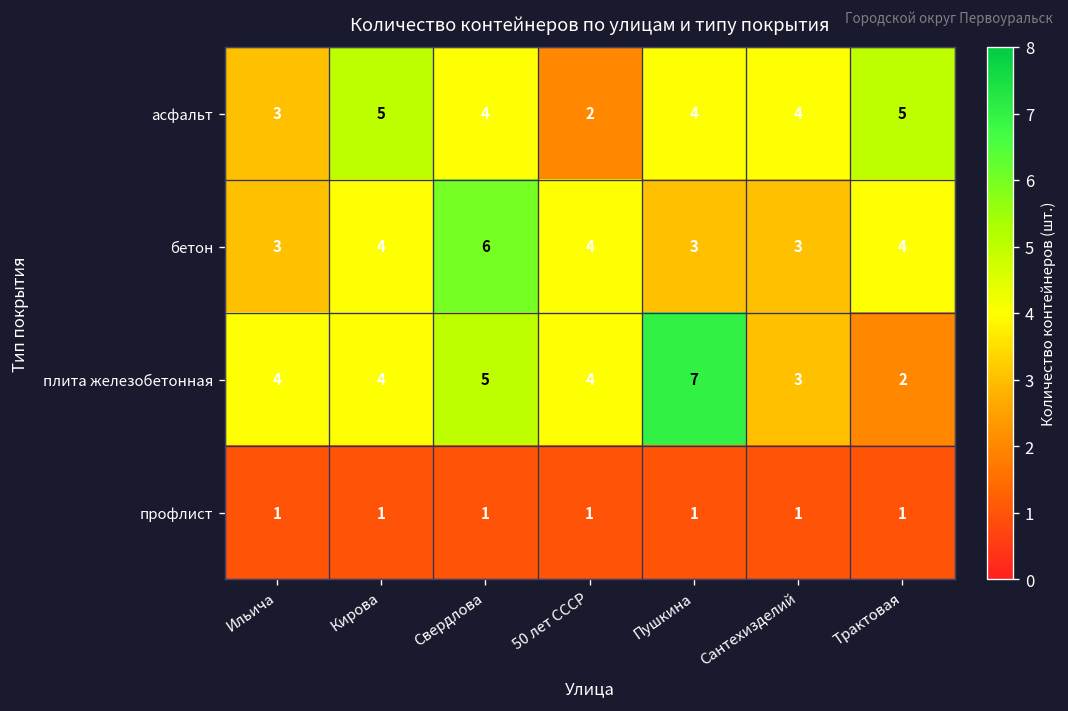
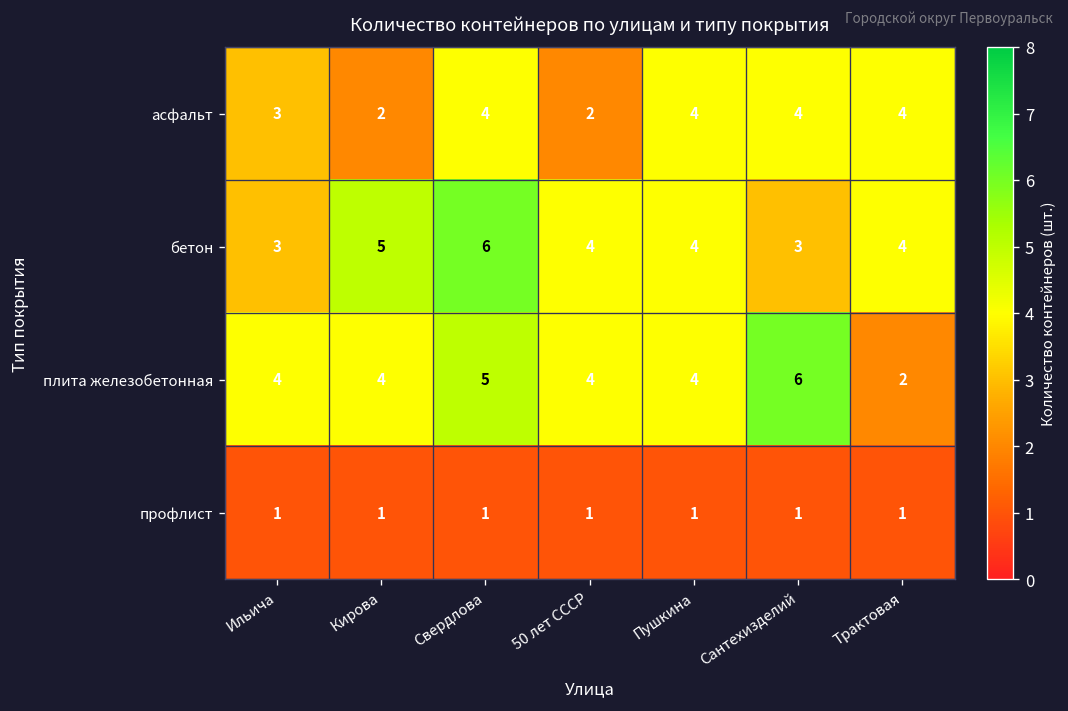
  {
    "асфальт": {
      "Ильича": 3,
-     "Кирова": 5,
+     "Кирова": 2,
      "Свердлова": 4,
      "50 лет СССР": 2,
      "Пушкина": 4,
      "Сантехизделий": 4,
-     "Трактовая": 5
+     "Трактовая": 4
    },
    "бетон": {
      "Ильича": 3,
-     "Кирова": 4,
+     "Кирова": 5,
      "Свердлова": 6,
      "50 лет СССР": 4,
-     "Пушкина": 3,
+     "Пушкина": 4,
      "Сантехизделий": 3,
      "Трактовая": 4
    },
    "плита железобетонная": {
      "Ильича": 4,
      "Кирова": 4,
      "Свердлова": 5,
      "50 лет СССР": 4,
-     "Пушкина": 7,
-     "Сантехизделий": 3,
+     "Пушкина": 4,
+     "Сантехизделий": 6,
      "Трактовая": 2
    },
    "профлист": {
      "Ильича": 1,
      "Кирова": 1,
      "Свердлова": 1,
      "50 лет СССР": 1,
      "Пушкина": 1,
      "Сантехизделий": 1,
      "Трактовая": 1
    }
  }
